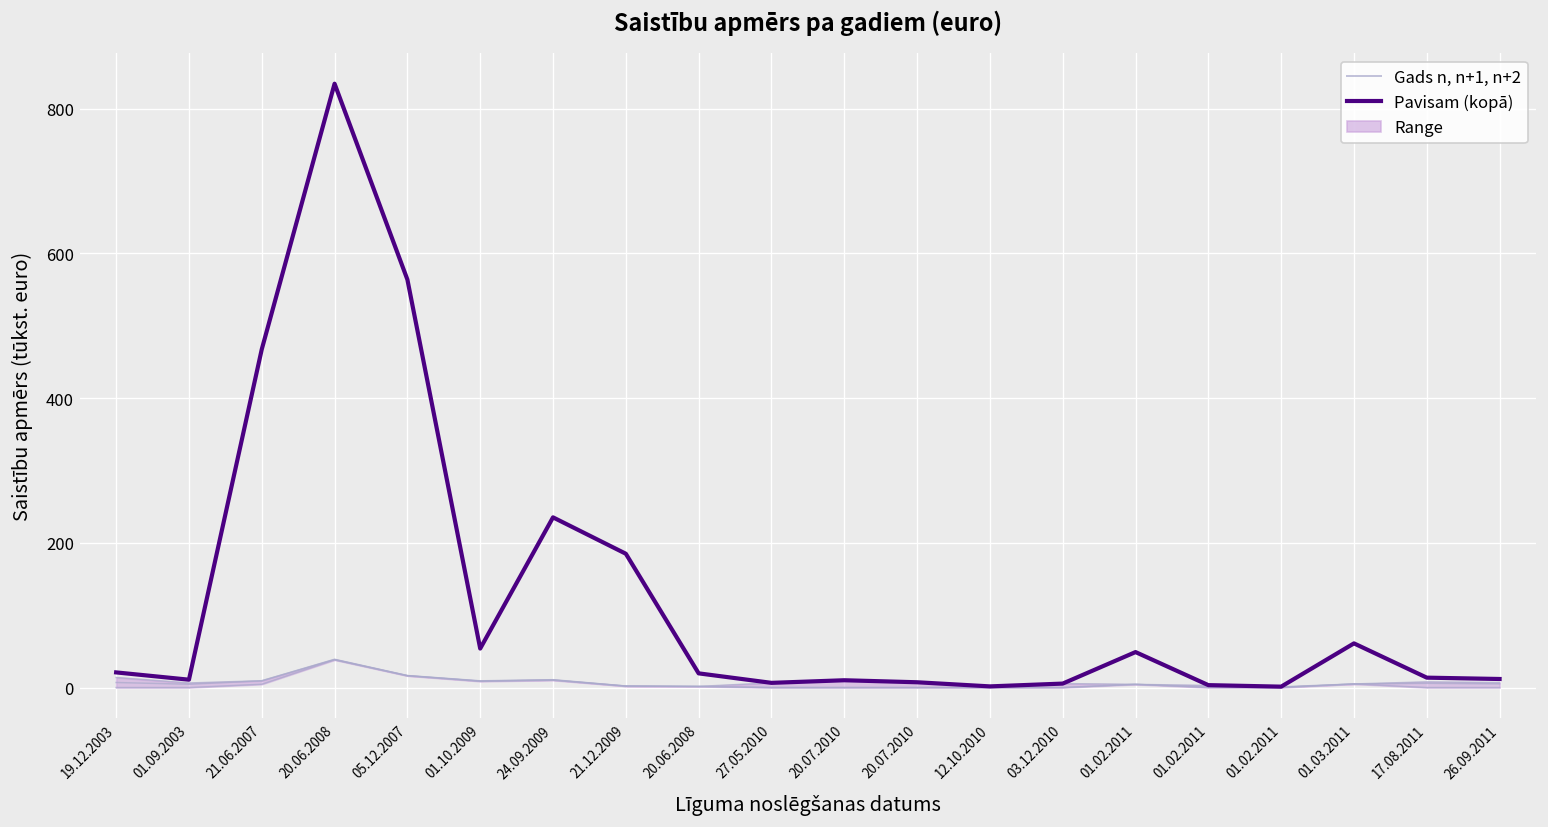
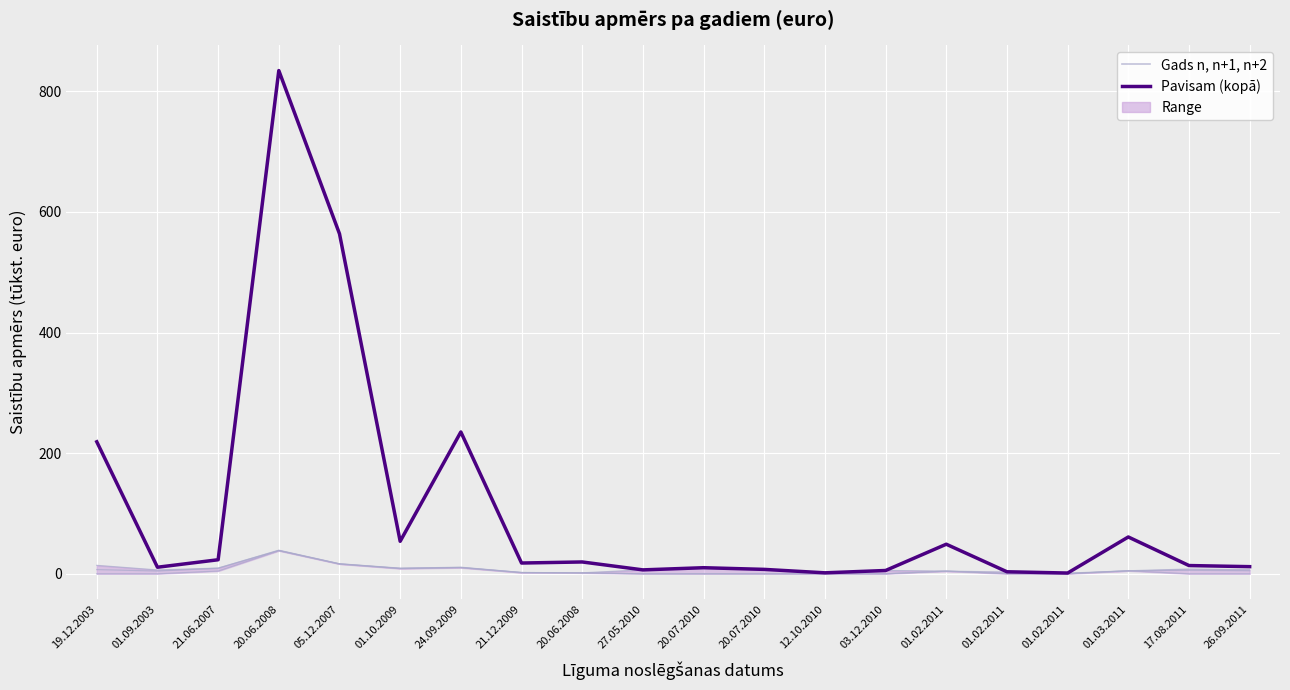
  {
    "Pavisam (kopā)": {
-     "19.12.2003": 20,
+     "19.12.2003": 220,
      "01.09.2003": 10,
-     "21.06.2007": 470,
+     "21.06.2007": 20,
      "05.12.2007": 560,
      "01.10.2009": 50,
      "24.09.2009": 240,
-     "21.12.2009": 180,
+     "21.12.2009": 20,
      "01.03.2011": 60,
      "17.08.2011": 10,
      "26.09.2011": 10
    }
  }
